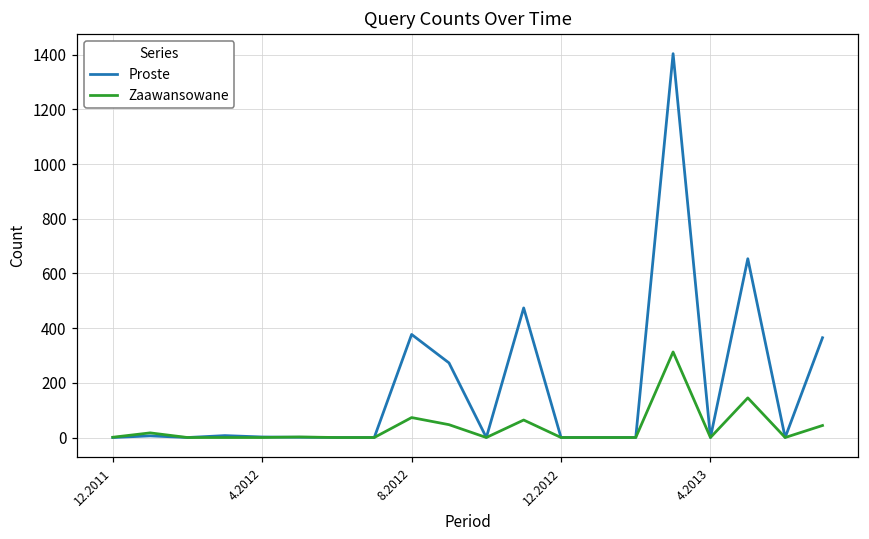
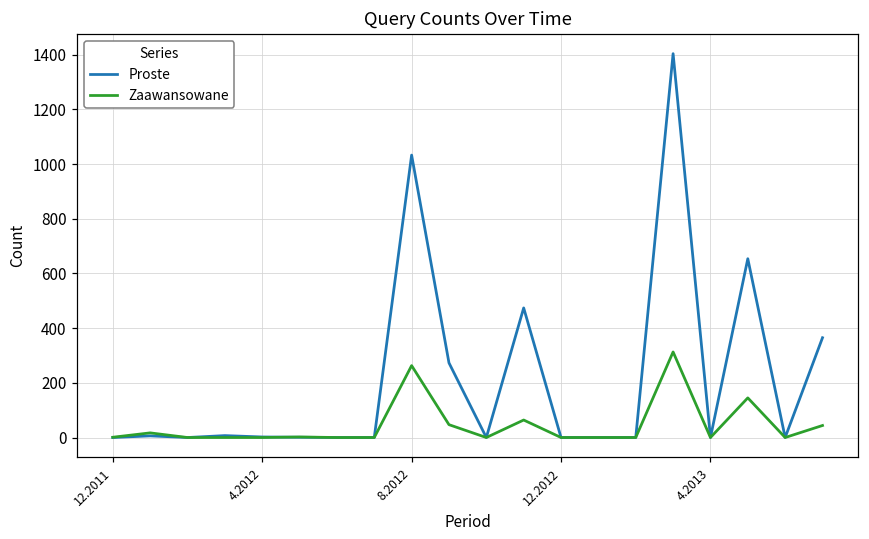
  {
    "Proste": {
-     "8.2012": 380
+     "8.2012": 1030
    },
    "Zaawansowane": {
-     "8.2012": 70
+     "8.2012": 260
    }
  }
